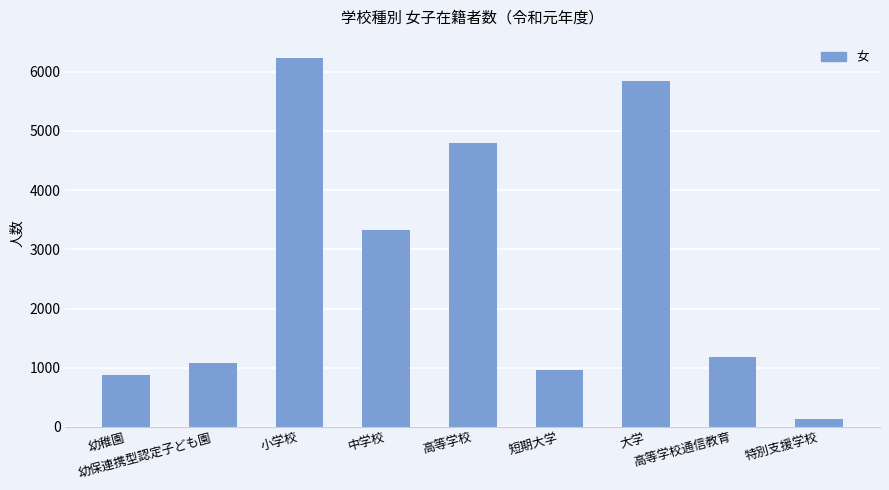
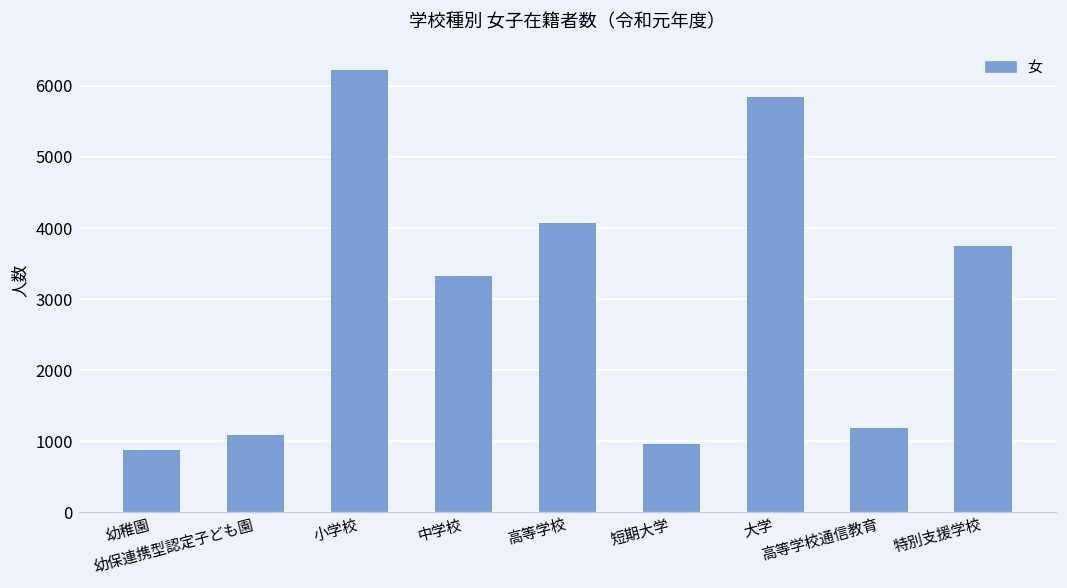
  {
    "幼稚園": 900,
    "幼保連携型認定子ども園": 1100,
    "小学校": 6200,
    "中学校": 3300,
-   "高等学校": 4800,
+   "高等学校": 4100,
    "短期大学": 1000,
    "大学": 5800,
    "高等学校通信教育": 1200,
-   "特別支援学校": 100
+   "特別支援学校": 3700
  }
